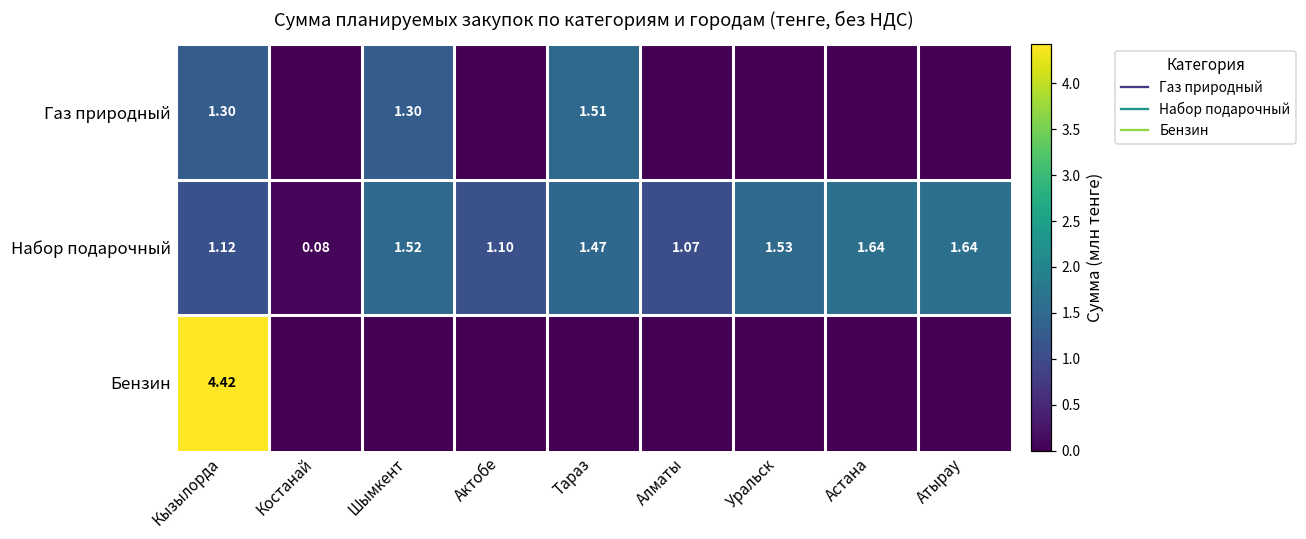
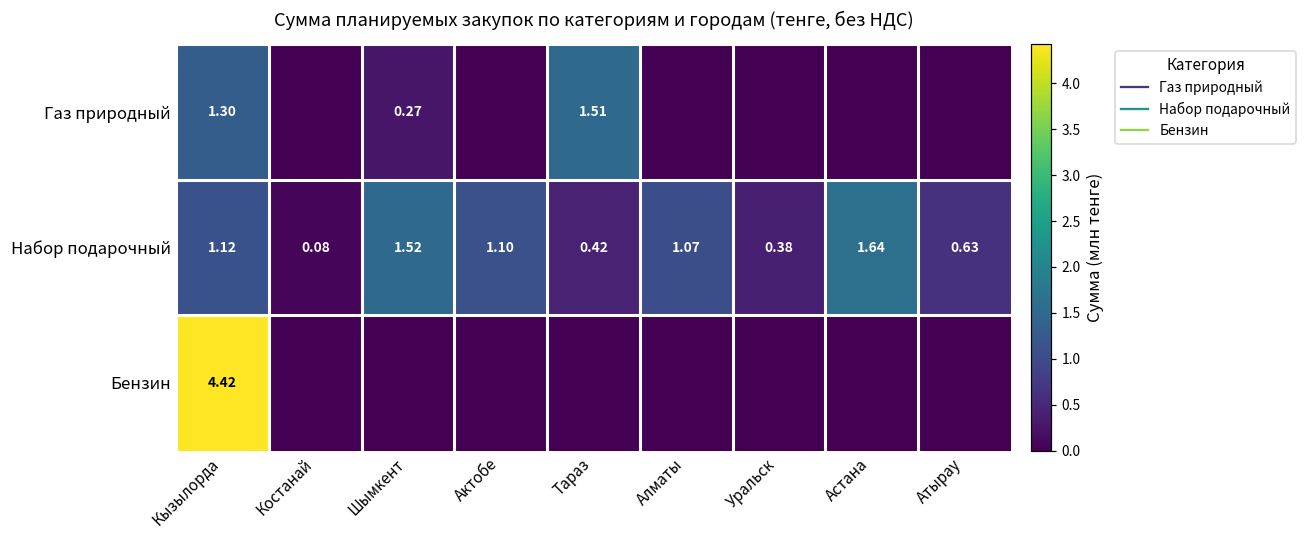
  {
    "Газ природный": {
      "Кызылорда": 1.30,
-     "Шымкент": 1.30,
+     "Шымкент": 0.27,
      "Тараз": 1.51
    },
    "Набор подарочный": {
      "Кызылорда": 1.12,
      "Костанай": 0.08,
      "Шымкент": 1.52,
      "Актобе": 1.10,
-     "Тараз": 1.47,
+     "Тараз": 0.42,
      "Алматы": 1.07,
-     "Уральск": 1.53,
+     "Уральск": 0.38,
      "Астана": 1.64,
-     "Атырау": 1.64
+     "Атырау": 0.63
    },
    "Бензин": {
      "Кызылорда": 4.42
    }
  }
